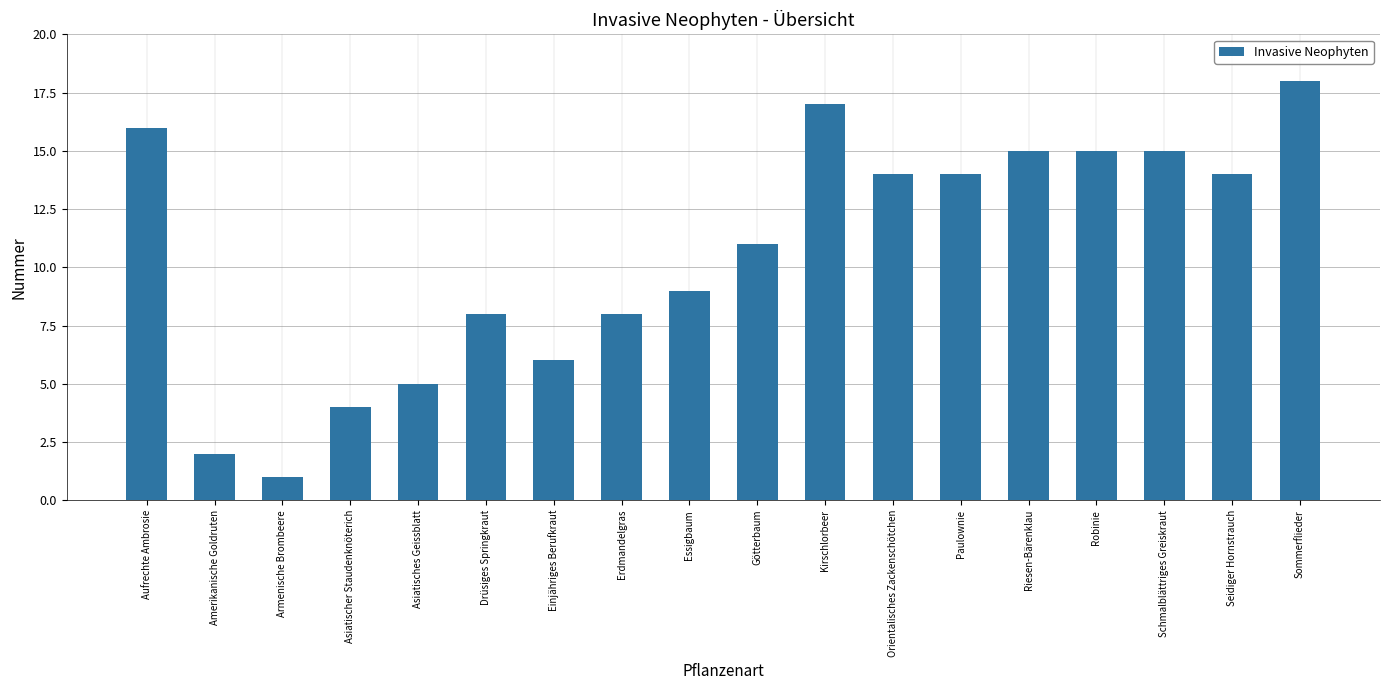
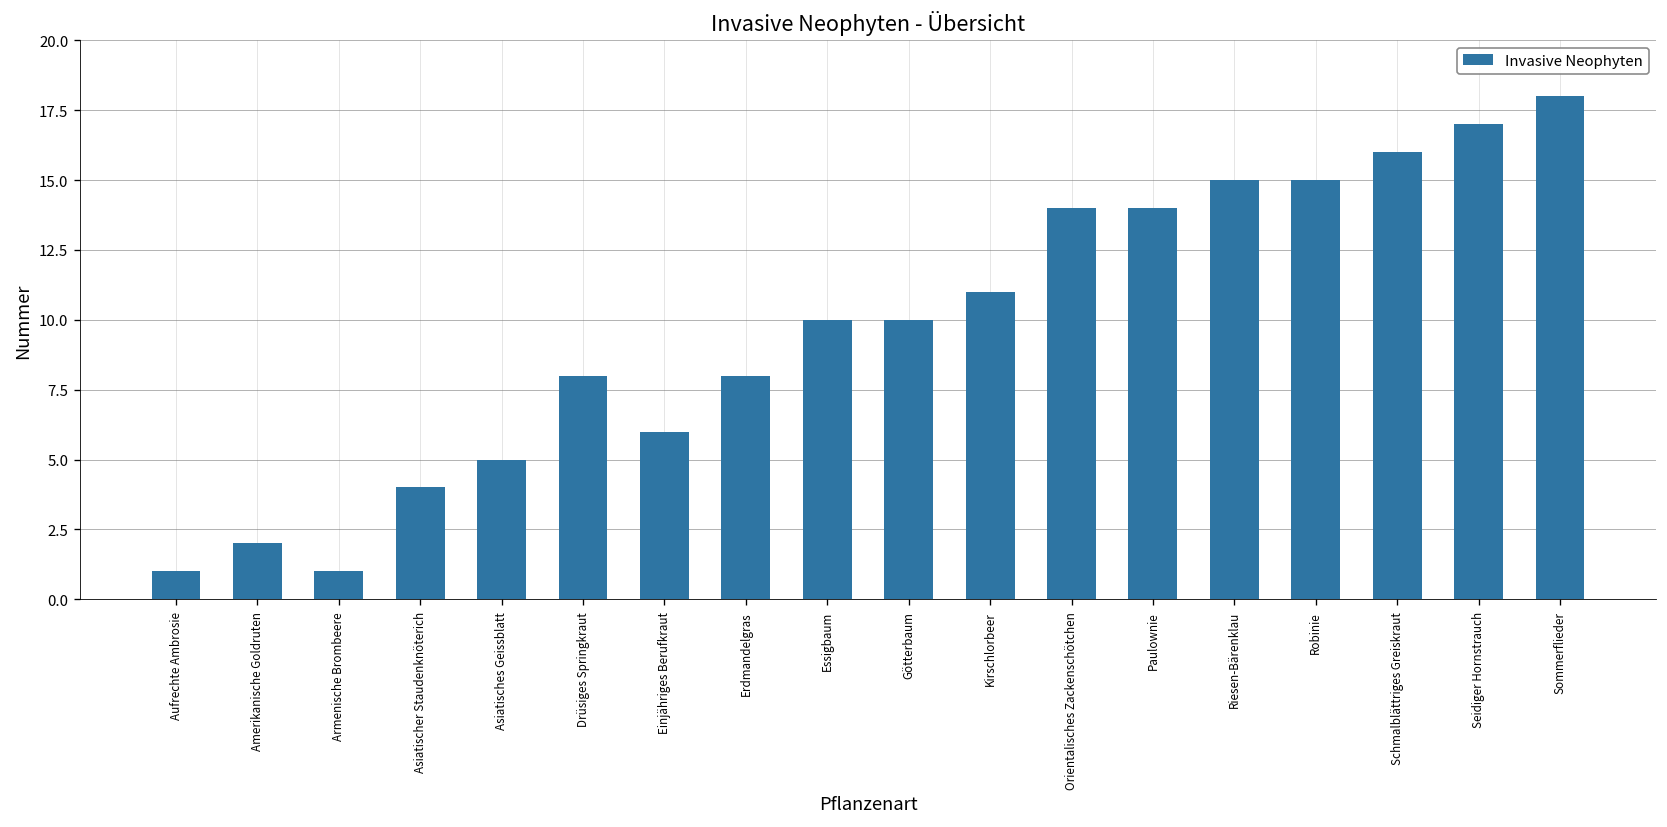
  {
-   "Aufrechte Ambrosie": 16,
+   "Aufrechte Ambrosie": 1,
    "Amerikanische Goldruten": 2,
    "Armenische Brombeere": 1,
    "Asiatischer Staudenknöterich": 4,
    "Asiatisches Geissblatt": 5,
    "Drüsiges Springkraut": 8,
    "Einjähriges Berufkraut": 6,
    "Erdmandelgras": 8,
-   "Essigbaum": 9,
-   "Götterbaum": 11,
-   "Kirschlorbeer": 17,
+   "Essigbaum": 10,
+   "Götterbaum": 10,
+   "Kirschlorbeer": 11,
    "Orientalisches Zackenschötchen": 14,
    "Paulownie": 14,
    "Riesen-Bärenklau": 15,
    "Robinie": 15,
-   "Schmalblättriges Greiskraut": 15,
-   "Seidiger Hornstrauch": 14,
+   "Schmalblättriges Greiskraut": 16,
+   "Seidiger Hornstrauch": 17,
    "Sommerflieder": 18
  }
